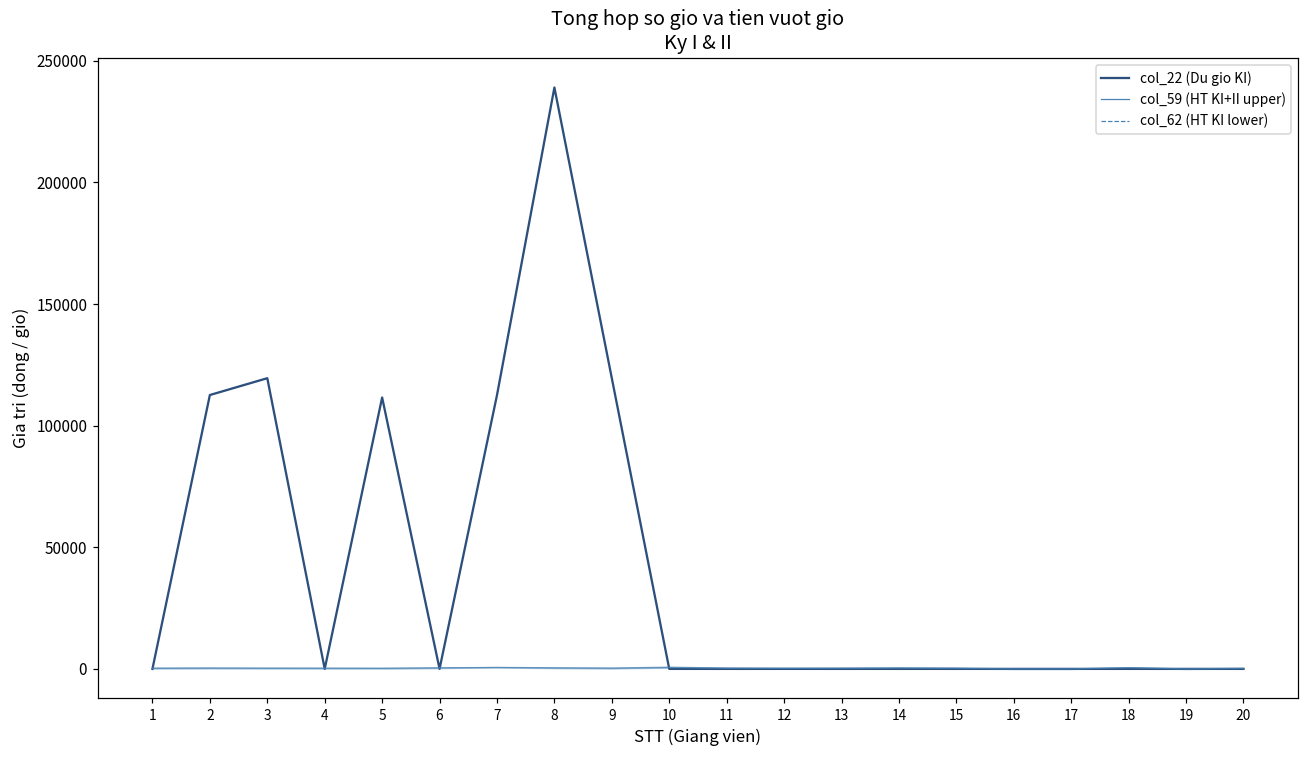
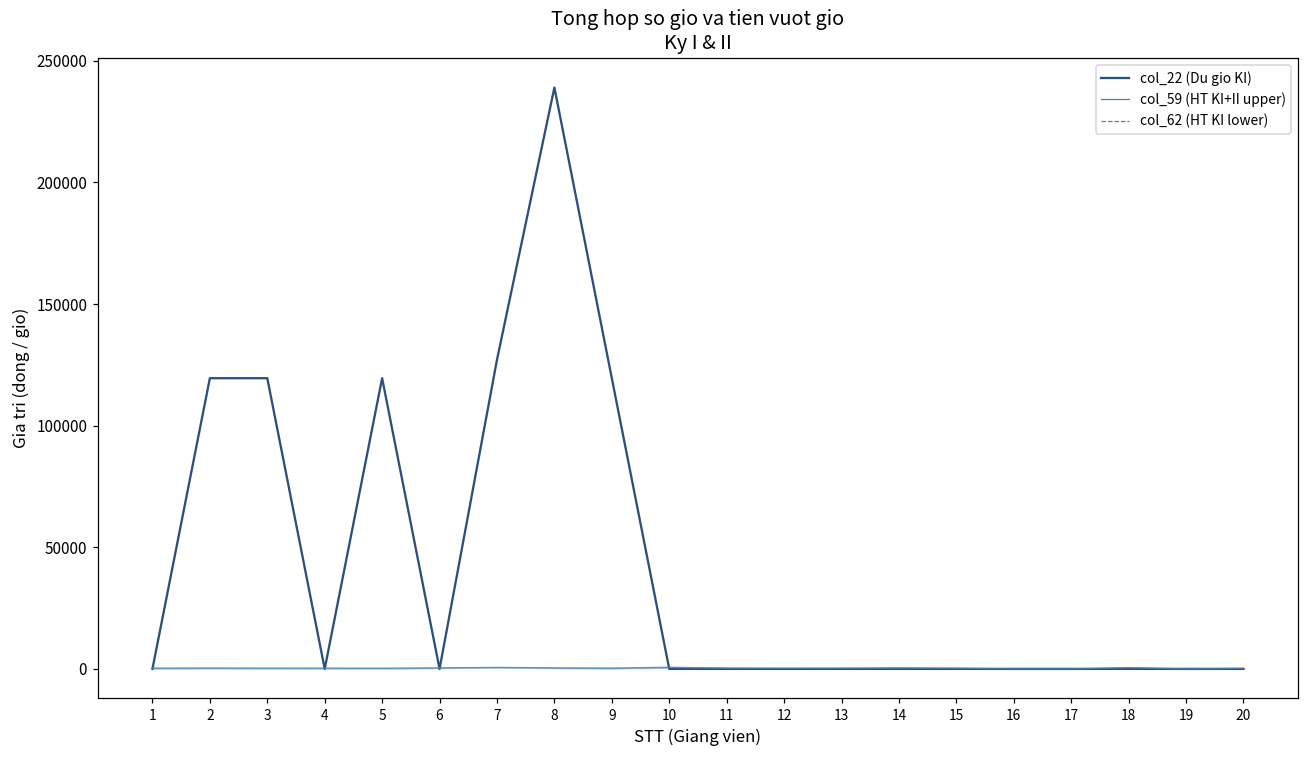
  {
    "col_22 (Du gio KI)": {
-     "2": 113000,
+     "2": 120000,
      "3": 120000,
-     "5": 112000,
-     "7": 113000,
+     "5": 120000,
+     "7": 127000,
      "8": 239000,
      "9": 120000
    }
  }
